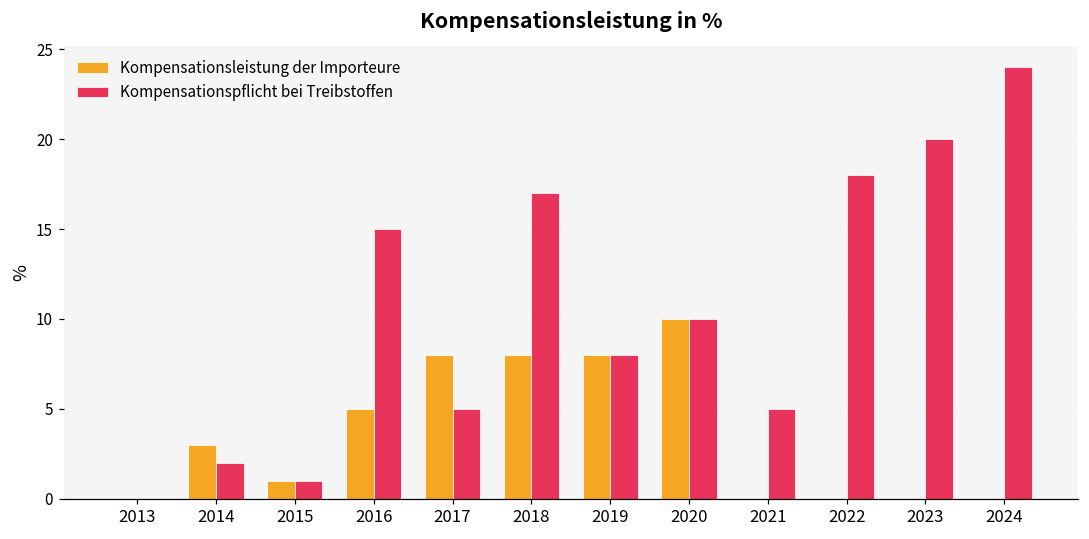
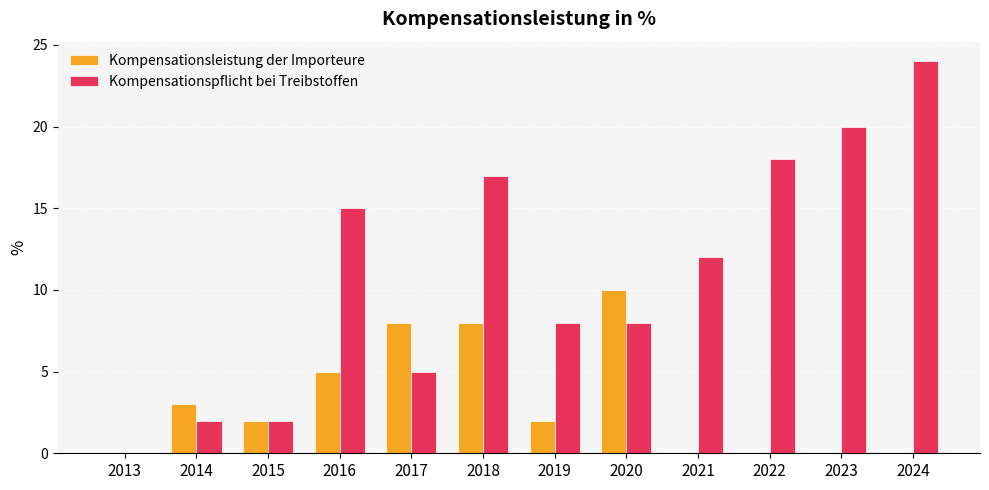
  {
    "Kompensationsleistung der Importeure": {
      "2013": 0,
      "2014": 3,
-     "2015": 1,
+     "2015": 2,
      "2016": 5,
      "2017": 8,
      "2018": 8,
-     "2019": 8,
+     "2019": 2,
      "2020": 10,
      "2021": 0,
      "2022": 0,
      "2023": 0,
      "2024": 0
    },
    "Kompensationspflicht bei Treibstoffen": {
      "2013": 0,
      "2014": 2,
-     "2015": 1,
+     "2015": 2,
      "2016": 15,
      "2017": 5,
      "2018": 17,
      "2019": 8,
-     "2020": 10,
-     "2021": 5,
+     "2020": 8,
+     "2021": 12,
      "2022": 18,
      "2023": 20,
      "2024": 24
    }
  }
